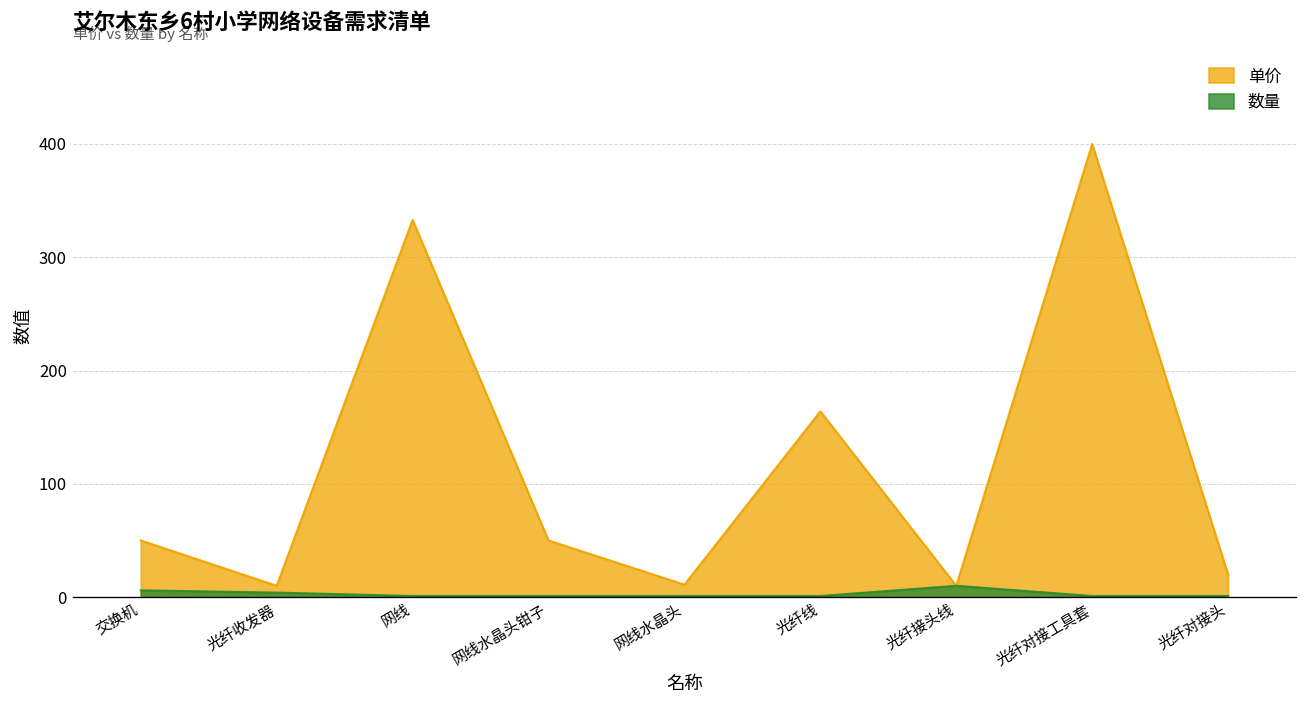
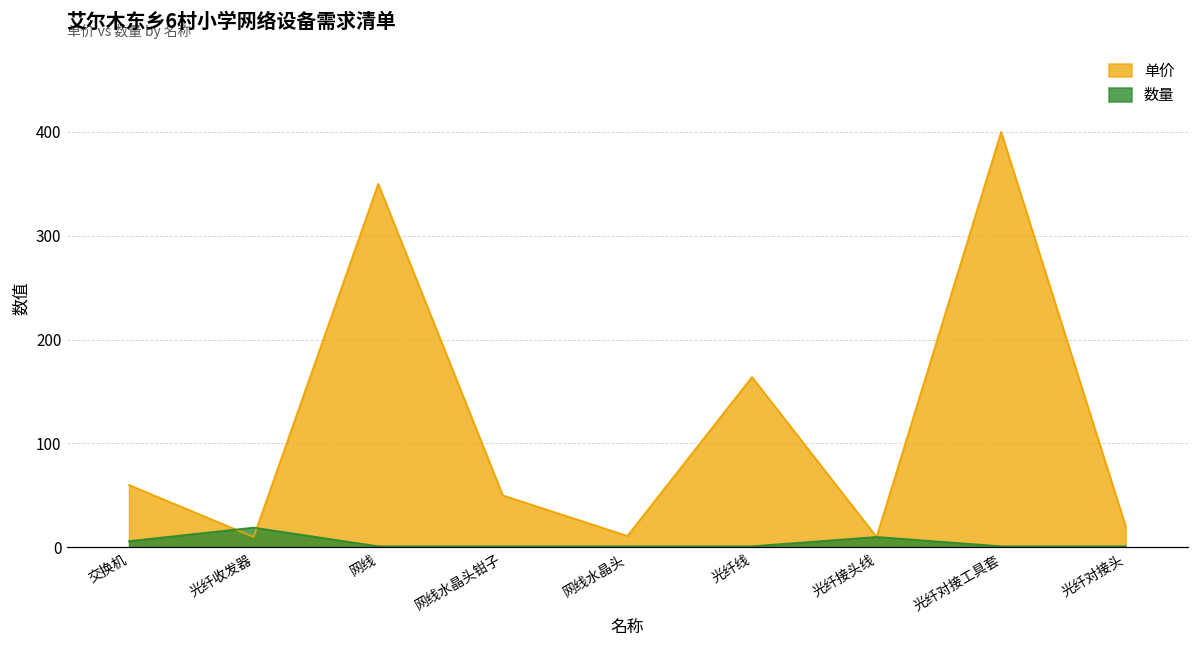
  {
    "单价": {
-     "交换机": 50,
+     "交换机": 60,
      "光纤收发器": 10,
-     "网线": 330,
+     "网线": 350,
      "网线水晶头钳子": 50,
      "网线水晶头": 10,
      "光纤线": 160,
      "光纤对接工具套": 400,
      "光纤对接头": 20
    },
    "数量": {
      "交换机": 10,
-     "光纤收发器": 0,
+     "光纤收发器": 20,
      "网线": 0,
      "网线水晶头钳子": 0,
      "网线水晶头": 0,
      "光纤线": 0,
      "光纤对接工具套": 0,
      "光纤对接头": 0
    }
  }
